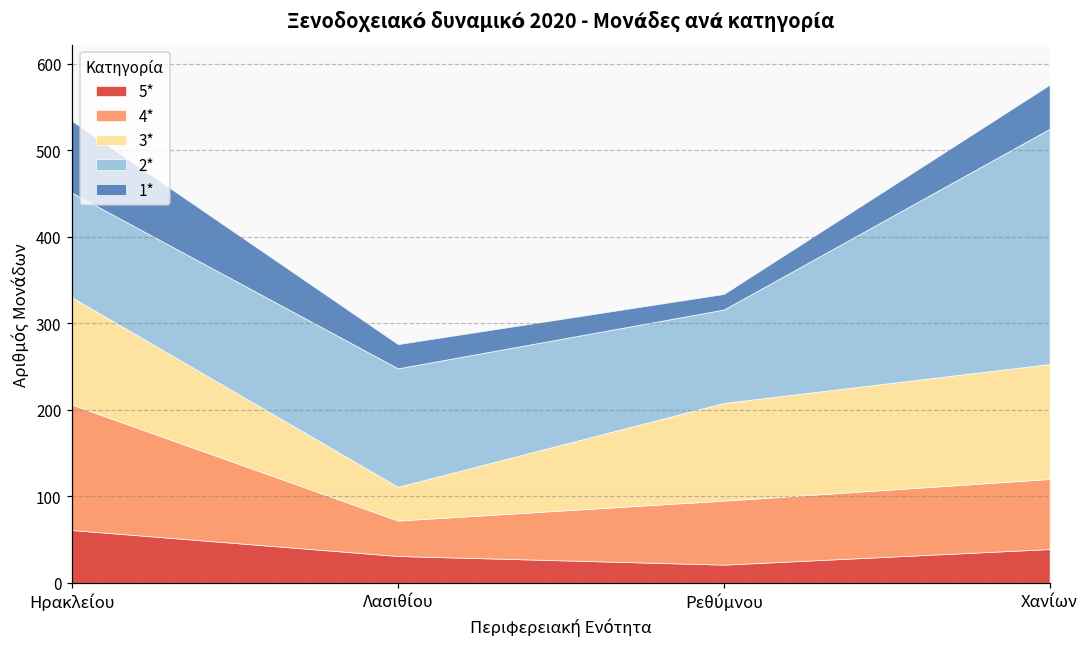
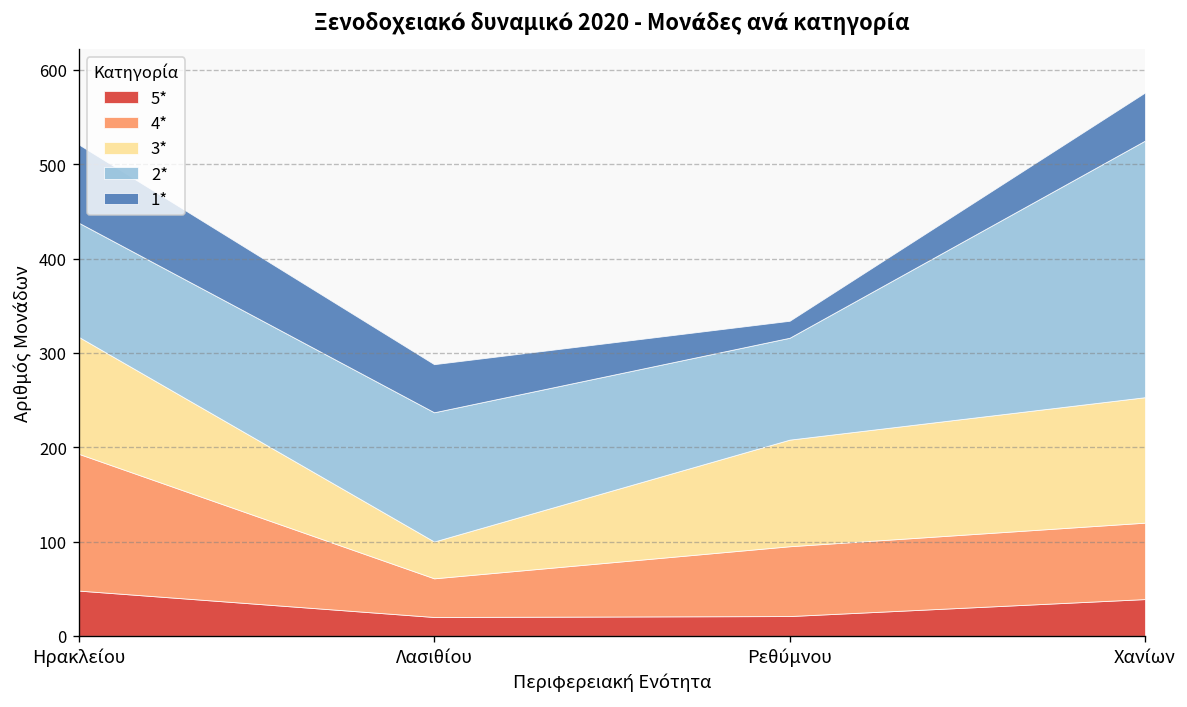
  {
    "5*": {
-     "Ηρακλείου": 60,
-     "Λασιθίου": 30,
+     "Ηρακλείου": 50,
+     "Λασιθίου": 20,
      "Ρεθύμνου": 20,
      "Χανίων": 40
    },
    "4*": {
      "Ηρακλείου": 150,
      "Λασιθίου": 40,
      "Ρεθύμνου": 70,
      "Χανίων": 80
    },
    "3*": {
      "Ηρακλείου": 120,
      "Λασιθίου": 40,
      "Ρεθύμνου": 110,
      "Χανίων": 130
    },
    "2*": {
      "Ηρακλείου": 120,
      "Λασιθίου": 140,
      "Ρεθύμνου": 110,
      "Χανίων": 270
    },
    "1*": {
      "Ηρακλείου": 80,
-     "Λασιθίου": 30,
+     "Λασιθίου": 50,
      "Ρεθύμνου": 20,
      "Χανίων": 50
    }
  }
